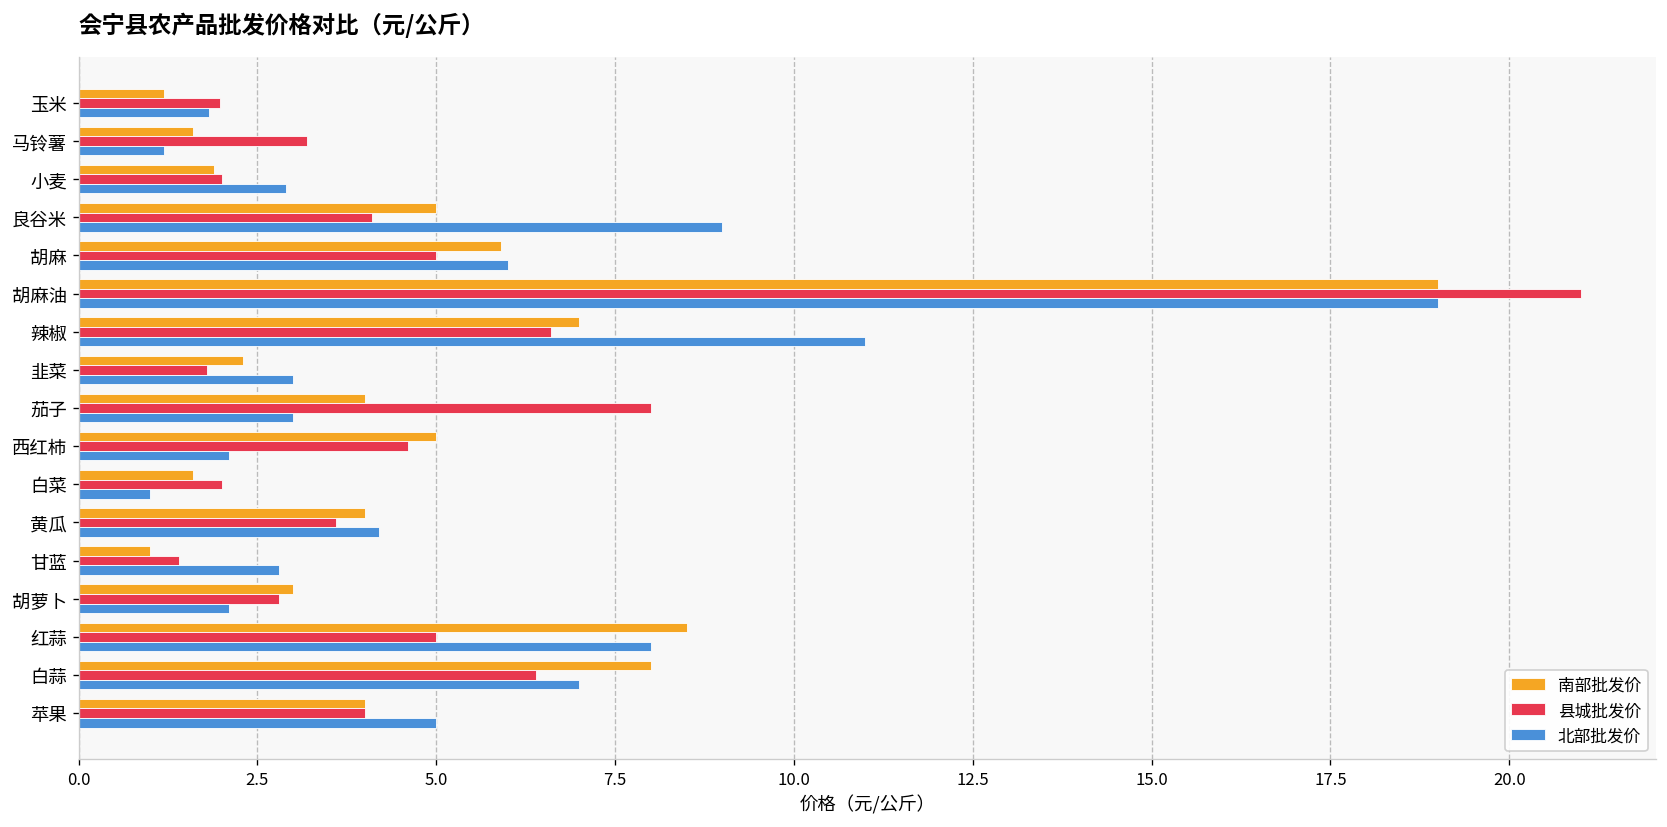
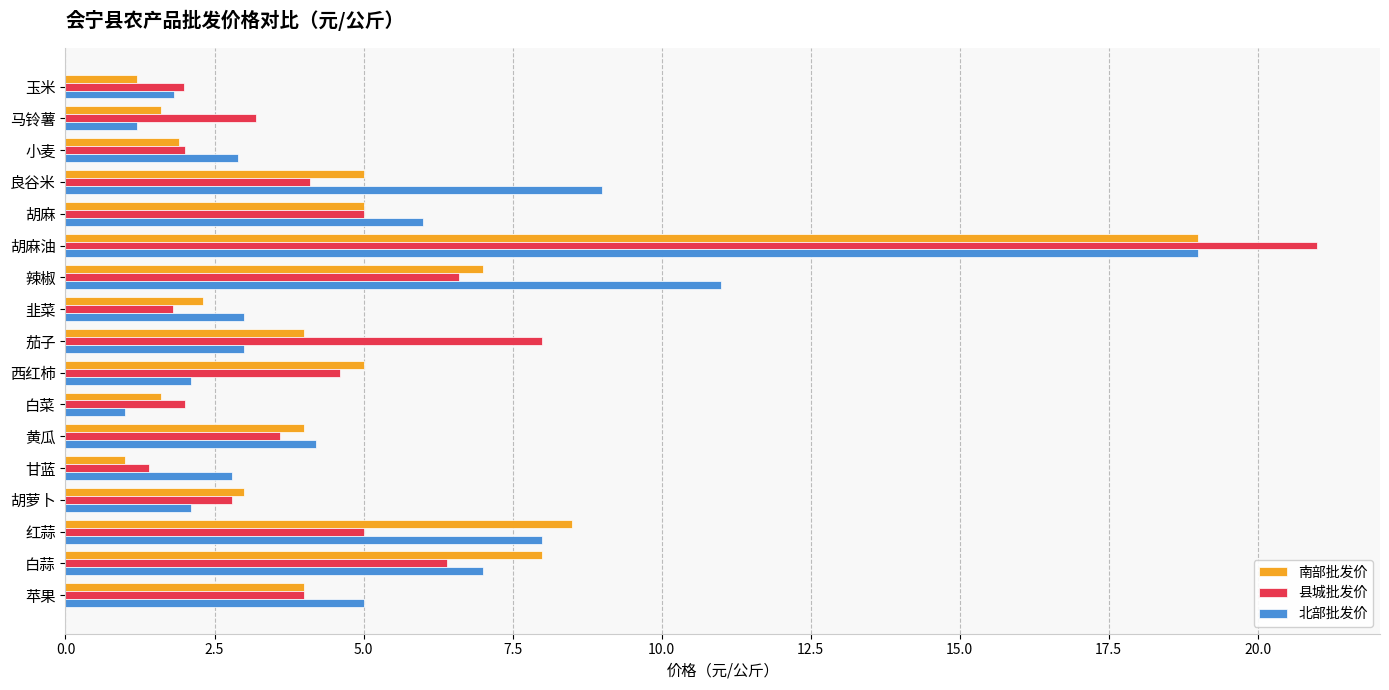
  {
    "南部批发价": {
      "玉米": 1.2,
      "马铃薯": 1.6,
      "小麦": 1.9,
      "良谷米": 5.0,
-     "胡麻": 5.9,
+     "胡麻": 5.0,
      "胡麻油": 19.0,
      "辣椒": 7.0,
      "韭菜": 2.3,
      "茄子": 4.0,
      "西红柿": 5.0,
      "白菜": 1.6,
      "黄瓜": 4.0,
      "甘蓝": 1.0,
      "胡萝卜": 3.0,
      "红蒜": 8.5,
      "白蒜": 8.0,
      "苹果": 4.0
    },
    "县城批发价": {
      "玉米": 2.0,
      "马铃薯": 3.2,
      "小麦": 2.0,
      "良谷米": 4.1,
      "胡麻": 5.0,
      "胡麻油": 21.0,
      "辣椒": 6.6,
      "韭菜": 1.8,
      "茄子": 8.0,
      "西红柿": 4.6,
      "白菜": 2.0,
      "黄瓜": 3.6,
      "甘蓝": 1.4,
      "胡萝卜": 2.8,
      "红蒜": 5.0,
      "白蒜": 6.4,
      "苹果": 4.0
    },
    "北部批发价": {
      "玉米": 1.8,
      "马铃薯": 1.2,
      "小麦": 2.9,
      "良谷米": 9.0,
      "胡麻": 6.0,
      "胡麻油": 19.0,
      "辣椒": 11.0,
      "韭菜": 3.0,
      "茄子": 3.0,
      "西红柿": 2.1,
      "白菜": 1.0,
      "黄瓜": 4.2,
      "甘蓝": 2.8,
      "胡萝卜": 2.1,
      "红蒜": 8.0,
      "白蒜": 7.0,
      "苹果": 5.0
    }
  }
